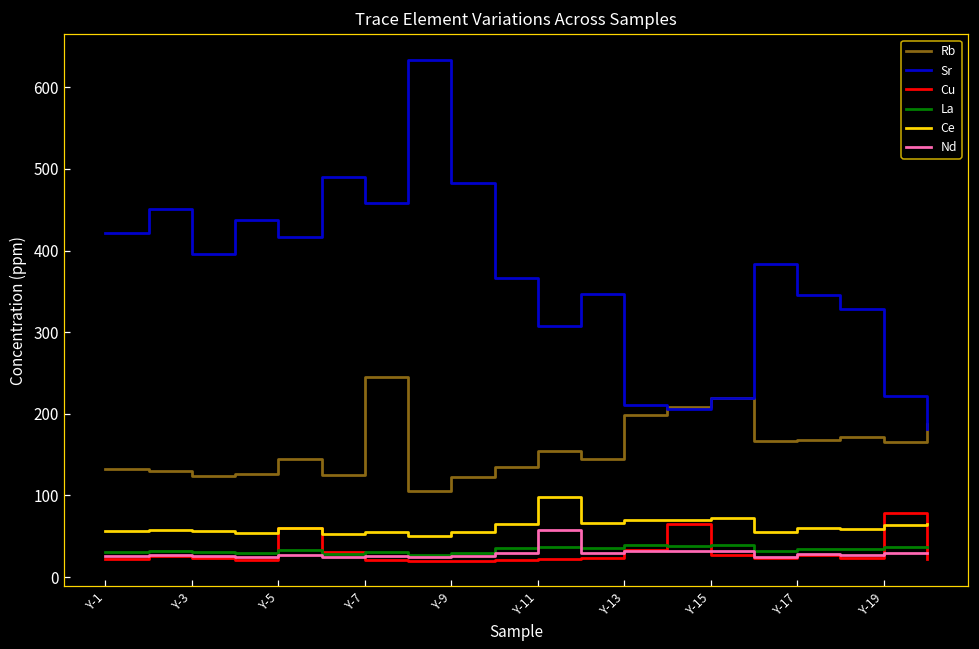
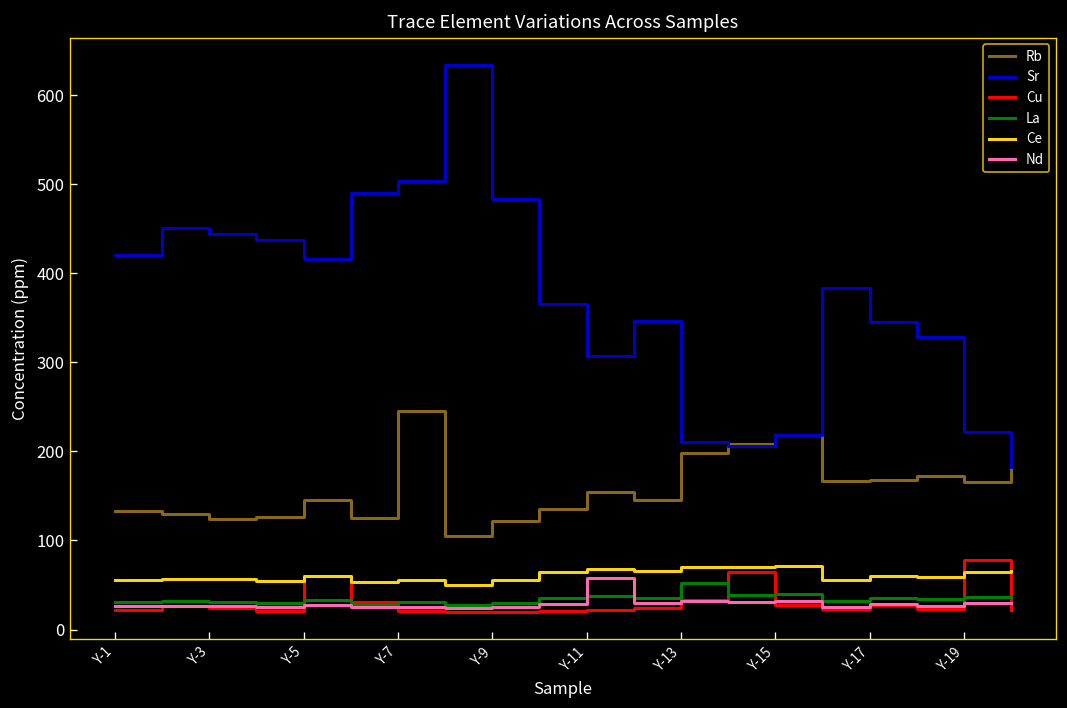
  {
    "Rb": {
      "Y-1": 130,
      "Y-3": 120,
      "Y-5": 150,
      "Y-7": 250,
      "Y-9": 120,
      "Y-11": 160,
      "Y-13": 200,
      "Y-17": 170,
      "Y-19": 170
    },
    "Sr": {
      "Y-1": 420,
-     "Y-3": 400,
+     "Y-3": 440,
      "Y-5": 420,
-     "Y-7": 460,
+     "Y-7": 500,
      "Y-9": 480,
      "Y-11": 310,
      "Y-13": 210,
      "Y-17": 350,
      "Y-19": 220
    },
    "Cu": {
      "Y-1": 20,
      "Y-7": 20,
      "Y-9": 20,
      "Y-11": 20,
      "Y-15": 30,
      "Y-19": 80
    },
    "La": {
      "Y-1": 30,
      "Y-3": 30,
      "Y-5": 30,
      "Y-7": 30,
      "Y-9": 30,
      "Y-11": 40,
-     "Y-13": 40,
+     "Y-13": 50,
      "Y-15": 40,
      "Y-17": 40,
      "Y-19": 40
    },
    "Ce": {
      "Y-1": 60,
      "Y-3": 60,
      "Y-7": 60,
      "Y-9": 60,
-     "Y-11": 100,
+     "Y-11": 70,
      "Y-13": 70,
      "Y-15": 70,
      "Y-17": 60,
      "Y-19": 60
    },
    "Nd": {
      "Y-1": 30,
      "Y-5": 30,
      "Y-7": 30,
      "Y-9": 30,
      "Y-11": 60,
      "Y-15": 30,
      "Y-19": 30
    }
  }
